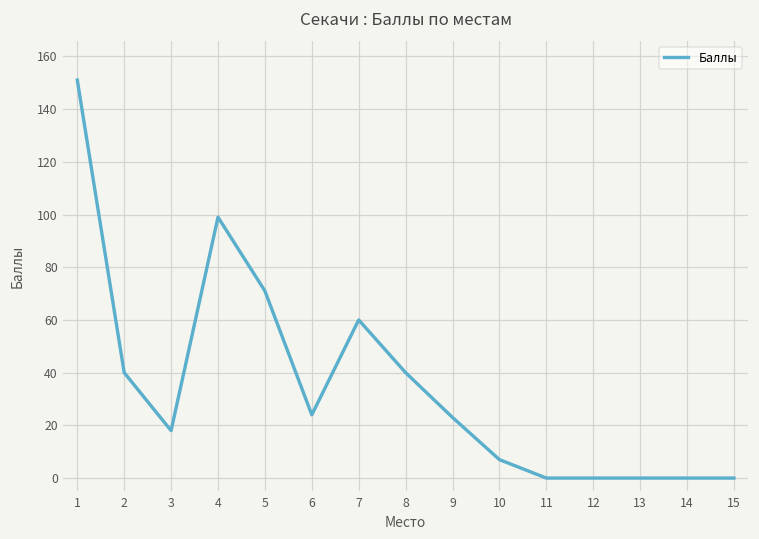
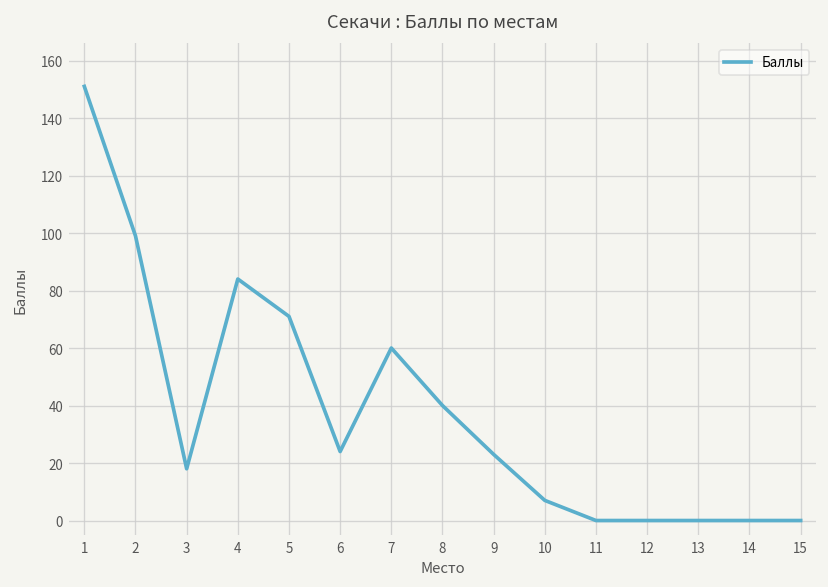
  {
    "1": 151,
-   "2": 40,
+   "2": 99,
    "3": 18,
-   "4": 99,
+   "4": 84,
    "5": 71,
    "6": 24,
    "7": 60,
    "8": 40,
    "9": 23,
    "10": 7,
    "11": 0,
    "12": 0,
    "13": 0,
    "14": 0,
    "15": 0
  }
